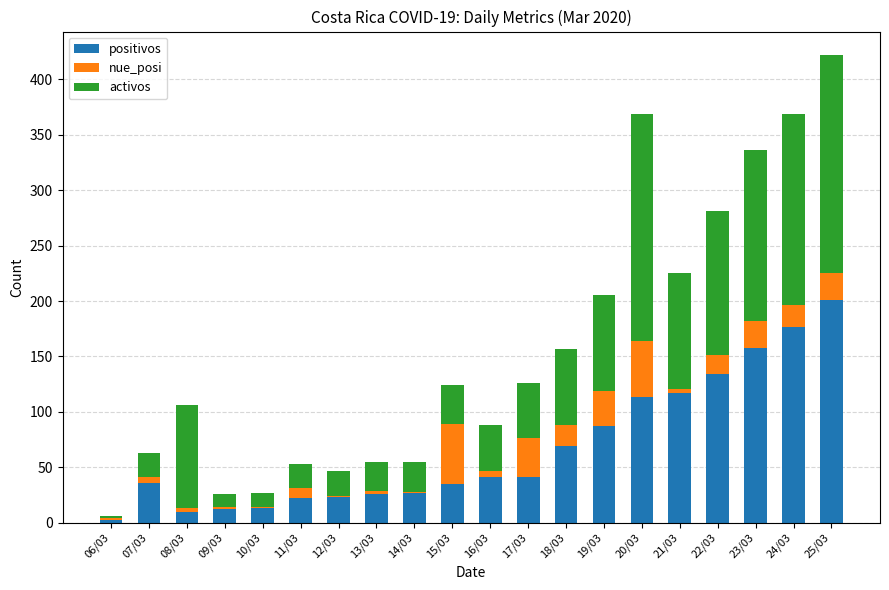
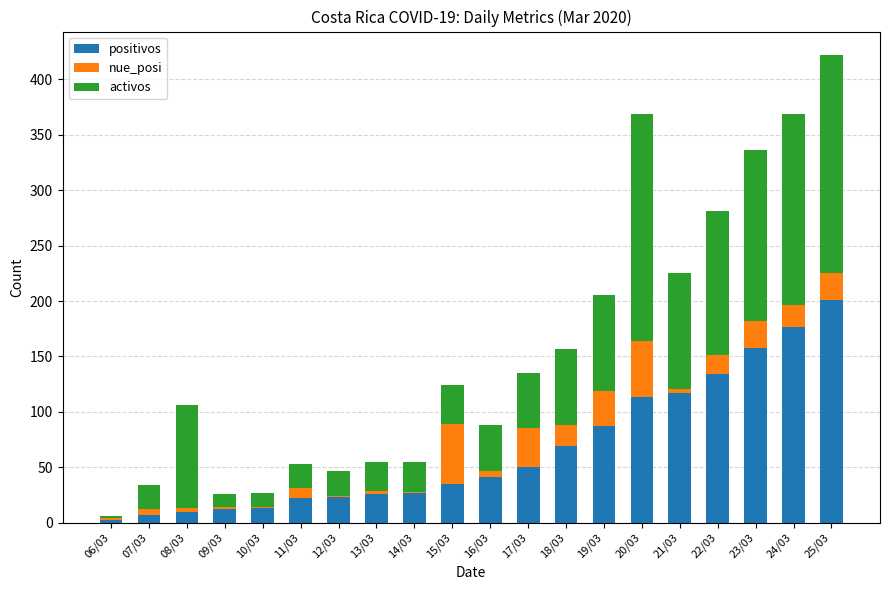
  {
    "positivos": {
-     "07/03": 36,
+     "07/03": 7,
      "08/03": 10,
      "09/03": 12,
      "10/03": 13,
      "11/03": 22,
      "12/03": 23,
      "13/03": 26,
      "14/03": 27,
      "15/03": 35,
      "16/03": 41,
-     "17/03": 41,
+     "17/03": 50,
      "18/03": 69,
      "19/03": 87,
      "20/03": 113,
      "21/03": 117,
      "22/03": 134,
      "23/03": 158,
      "24/03": 177,
      "25/03": 201
    },
    "nue_posi": {
      "07/03": 5,
      "08/03": 3,
      "11/03": 9,
      "13/03": 3,
      "15/03": 54,
      "16/03": 6,
      "17/03": 35,
      "18/03": 19,
      "19/03": 32,
      "20/03": 51,
      "21/03": 4,
      "22/03": 17,
      "23/03": 24,
      "24/03": 19,
      "25/03": 24
    },
    "activos": {
      "07/03": 22,
      "08/03": 93,
      "09/03": 12,
      "10/03": 13,
      "11/03": 22,
      "12/03": 23,
      "13/03": 26,
      "14/03": 27,
      "15/03": 35,
      "16/03": 41,
      "17/03": 50,
      "18/03": 69,
      "19/03": 86,
      "20/03": 205,
      "21/03": 104,
      "22/03": 130,
      "23/03": 154,
      "24/03": 173,
      "25/03": 197
    }
  }
